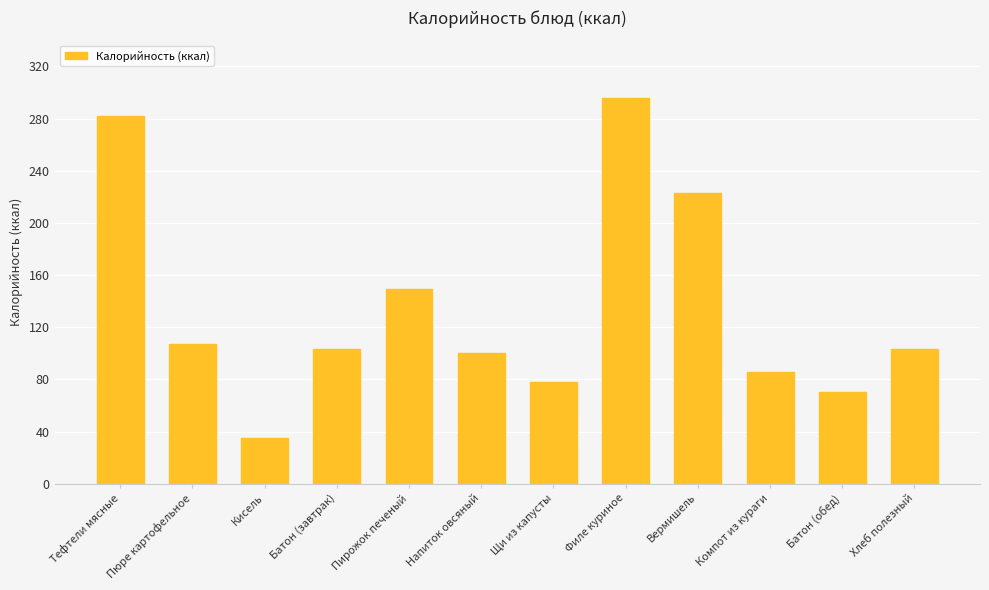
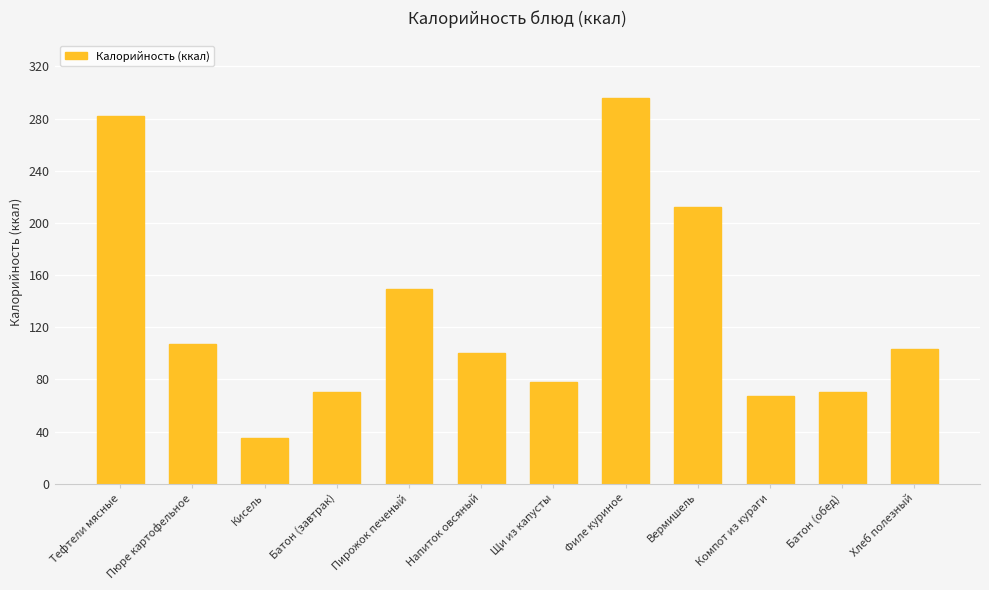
  {
    "Тефтели мясные": 282,
    "Пюре картофельное": 107,
    "Кисель": 35,
-   "Батон (завтрак)": 103,
+   "Батон (завтрак)": 70,
    "Пирожок печеный": 149,
    "Напиток овсяный": 100,
    "Щи из капусты": 78,
    "Филе куриное": 296,
-   "Вермишель": 223,
-   "Компот из кураги": 86,
+   "Вермишель": 212,
+   "Компот из кураги": 67,
    "Батон (обед)": 70,
    "Хлеб полезный": 103
  }
